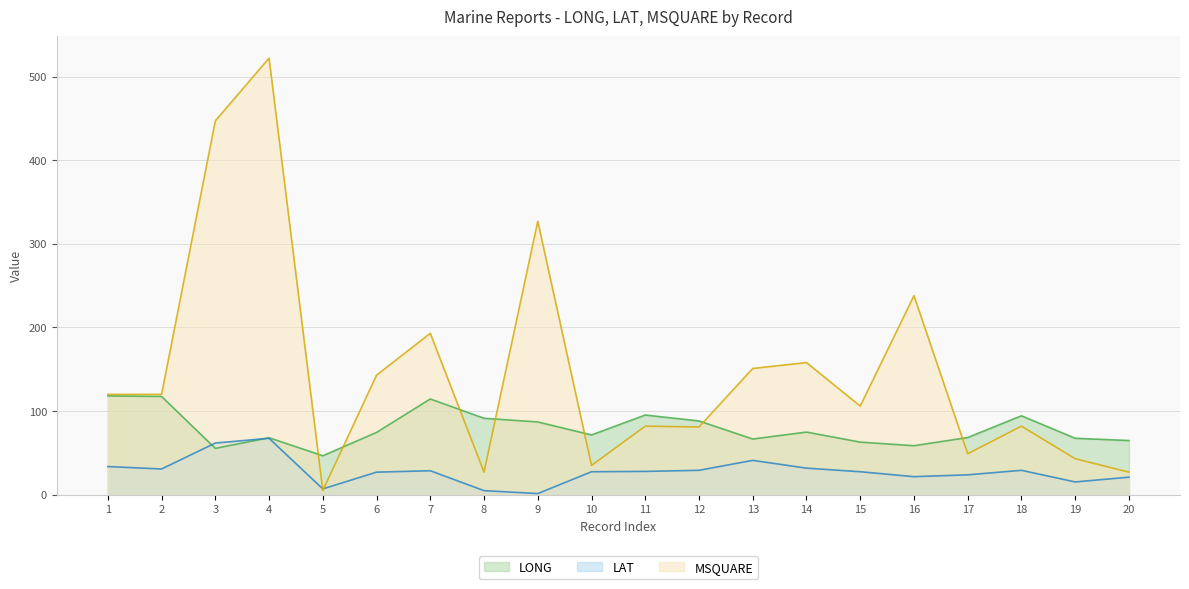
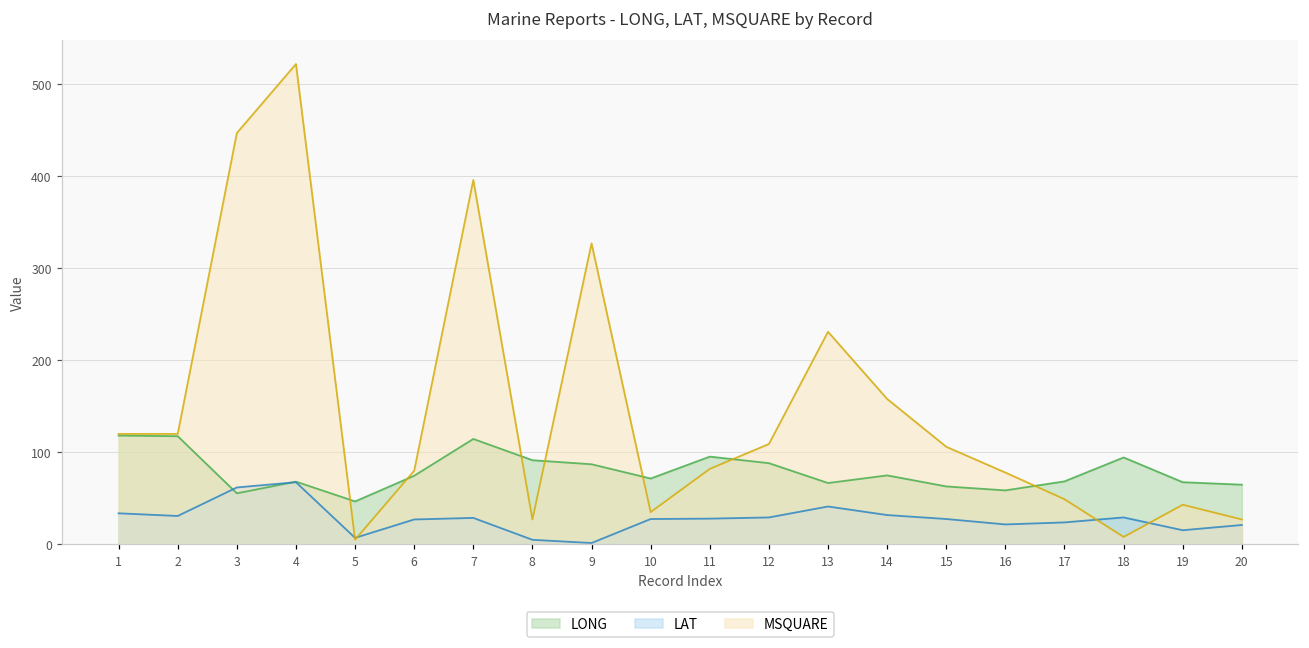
  {
    "MSQUARE": {
      "3": 450,
      "4": 520,
-     "6": 140,
-     "7": 190,
+     "6": 80,
+     "7": 400,
      "8": 30,
      "9": 330,
      "10": 40,
      "11": 80,
-     "12": 80,
-     "13": 150,
+     "12": 110,
+     "13": 230,
      "14": 160,
      "15": 110,
-     "16": 240,
+     "16": 80,
      "17": 50,
-     "18": 80,
+     "18": 10,
      "19": 40,
      "20": 30
    }
  }
